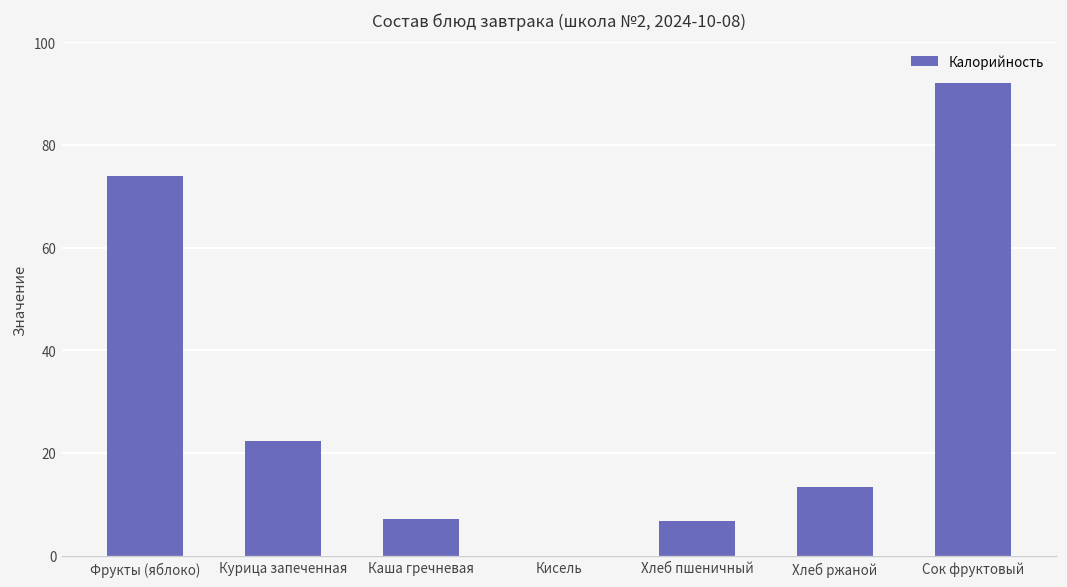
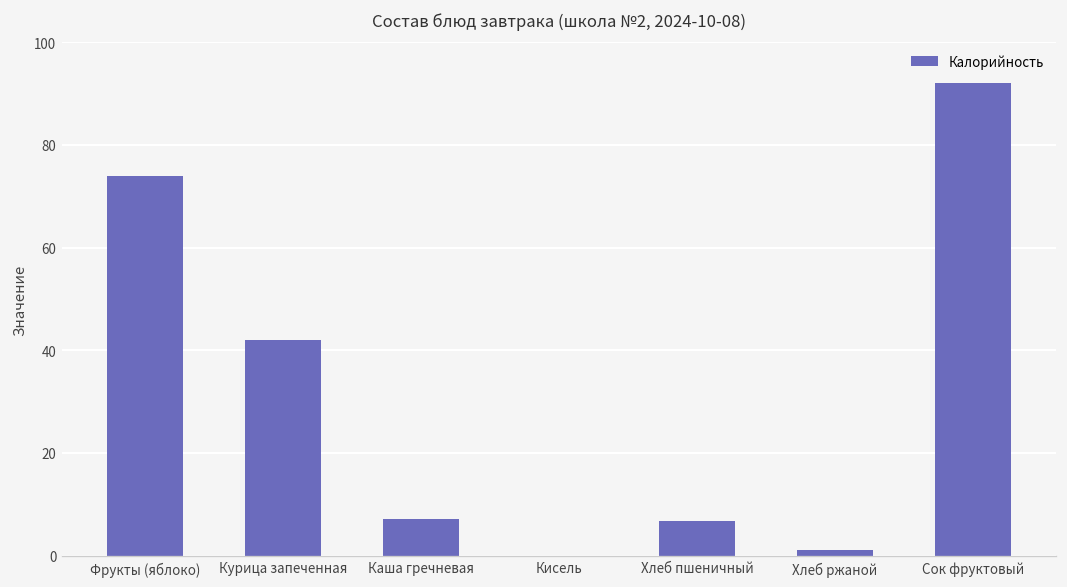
  {
    "Фрукты (яблоко)": 74,
-   "Курица запеченная": 22,
+   "Курица запеченная": 42,
    "Каша гречневая": 7,
    "Кисель": 0,
    "Хлеб пшеничный": 7,
-   "Хлеб ржаной": 13,
+   "Хлеб ржаной": 1,
    "Сок фруктовый": 92
  }
